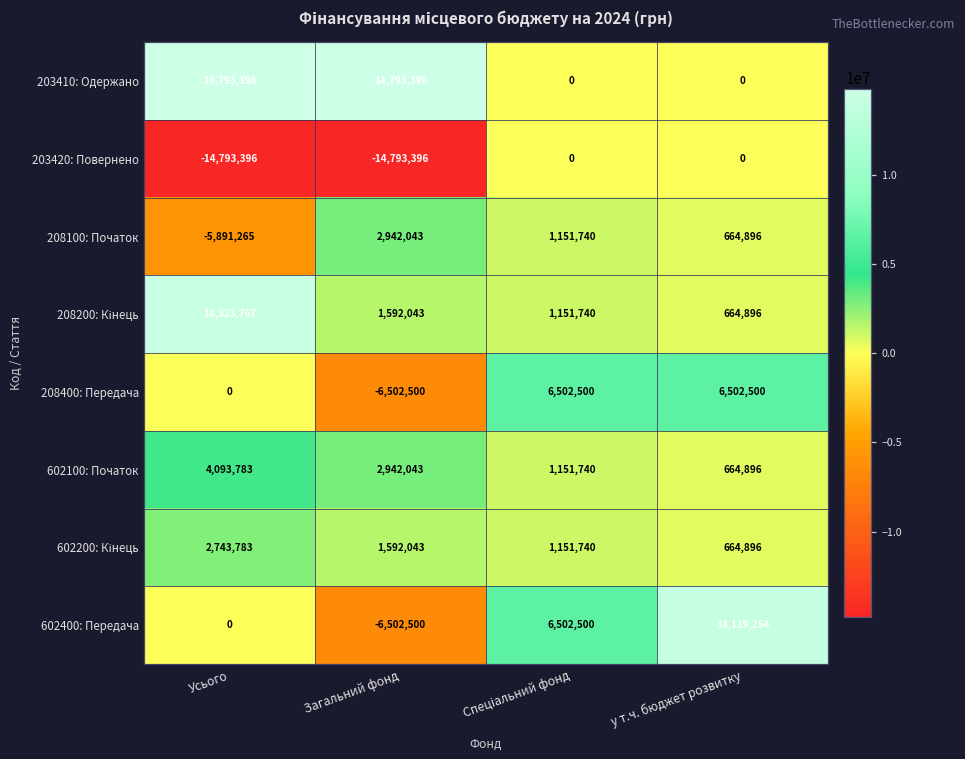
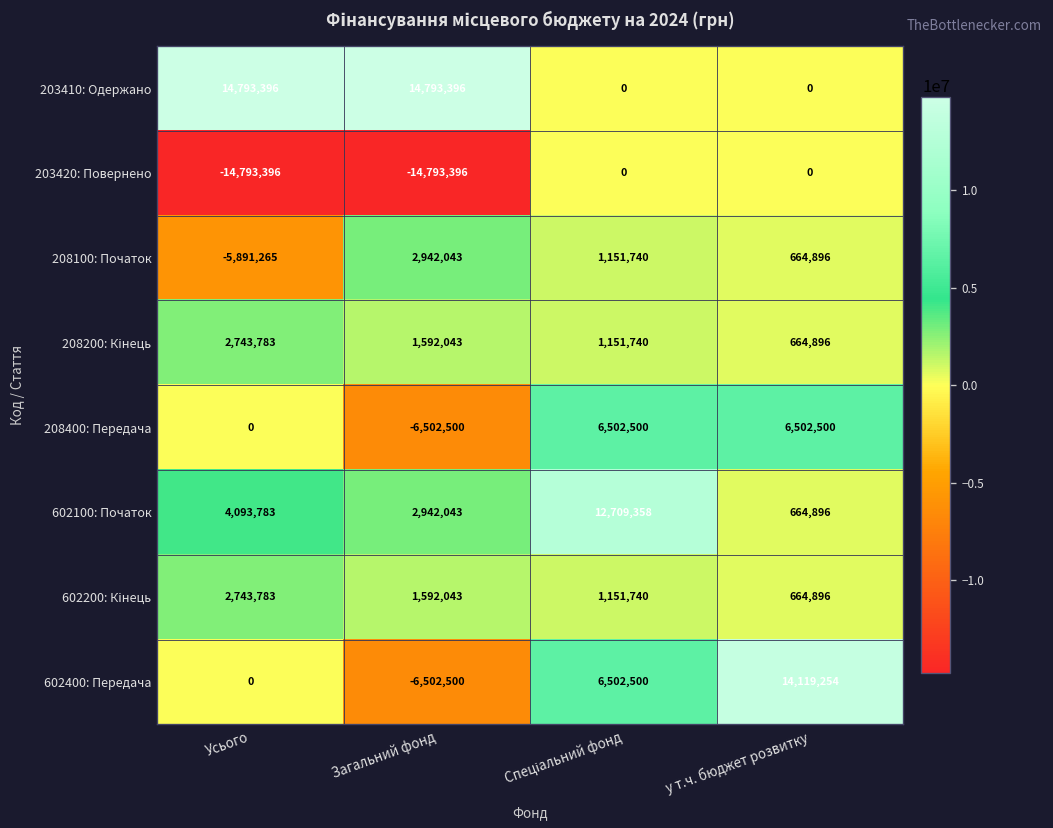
  {
    "203410: Одержано": {
      "Усього": "14,793,396",
      "Загальний фонд": "14,793,396",
      "Спеціальний фонд": "0",
      "у т.ч. бюджет розвитку": "0"
    },
    "203420: Повернено": {
      "Усього": "-14,793,396",
      "Загальний фонд": "-14,793,396",
      "Спеціальний фонд": "0",
      "у т.ч. бюджет розвитку": "0"
    },
    "208100: Початок": {
      "Усього": "-5,891,265",
      "Загальний фонд": "2,942,043",
      "Спеціальний фонд": "1,151,740",
      "у т.ч. бюджет розвитку": "664,896"
    },
    "208200: Кінець": {
-     "Усього": "14,323,767",
+     "Усього": "2,743,783",
      "Загальний фонд": "1,592,043",
      "Спеціальний фонд": "1,151,740",
      "у т.ч. бюджет розвитку": "664,896"
    },
    "208400: Передача": {
      "Усього": "0",
      "Загальний фонд": "-6,502,500",
      "Спеціальний фонд": "6,502,500",
      "у т.ч. бюджет розвитку": "6,502,500"
    },
    "602100: Початок": {
      "Усього": "4,093,783",
      "Загальний фонд": "2,942,043",
-     "Спеціальний фонд": "1,151,740",
+     "Спеціальний фонд": "12,709,358",
      "у т.ч. бюджет розвитку": "664,896"
    },
    "602200: Кінець": {
      "Усього": "2,743,783",
      "Загальний фонд": "1,592,043",
      "Спеціальний фонд": "1,151,740",
      "у т.ч. бюджет розвитку": "664,896"
    },
    "602400: Передача": {
      "Усього": "0",
      "Загальний фонд": "-6,502,500",
      "Спеціальний фонд": "6,502,500",
      "у т.ч. бюджет розвитку": "14,119,254"
    }
  }
